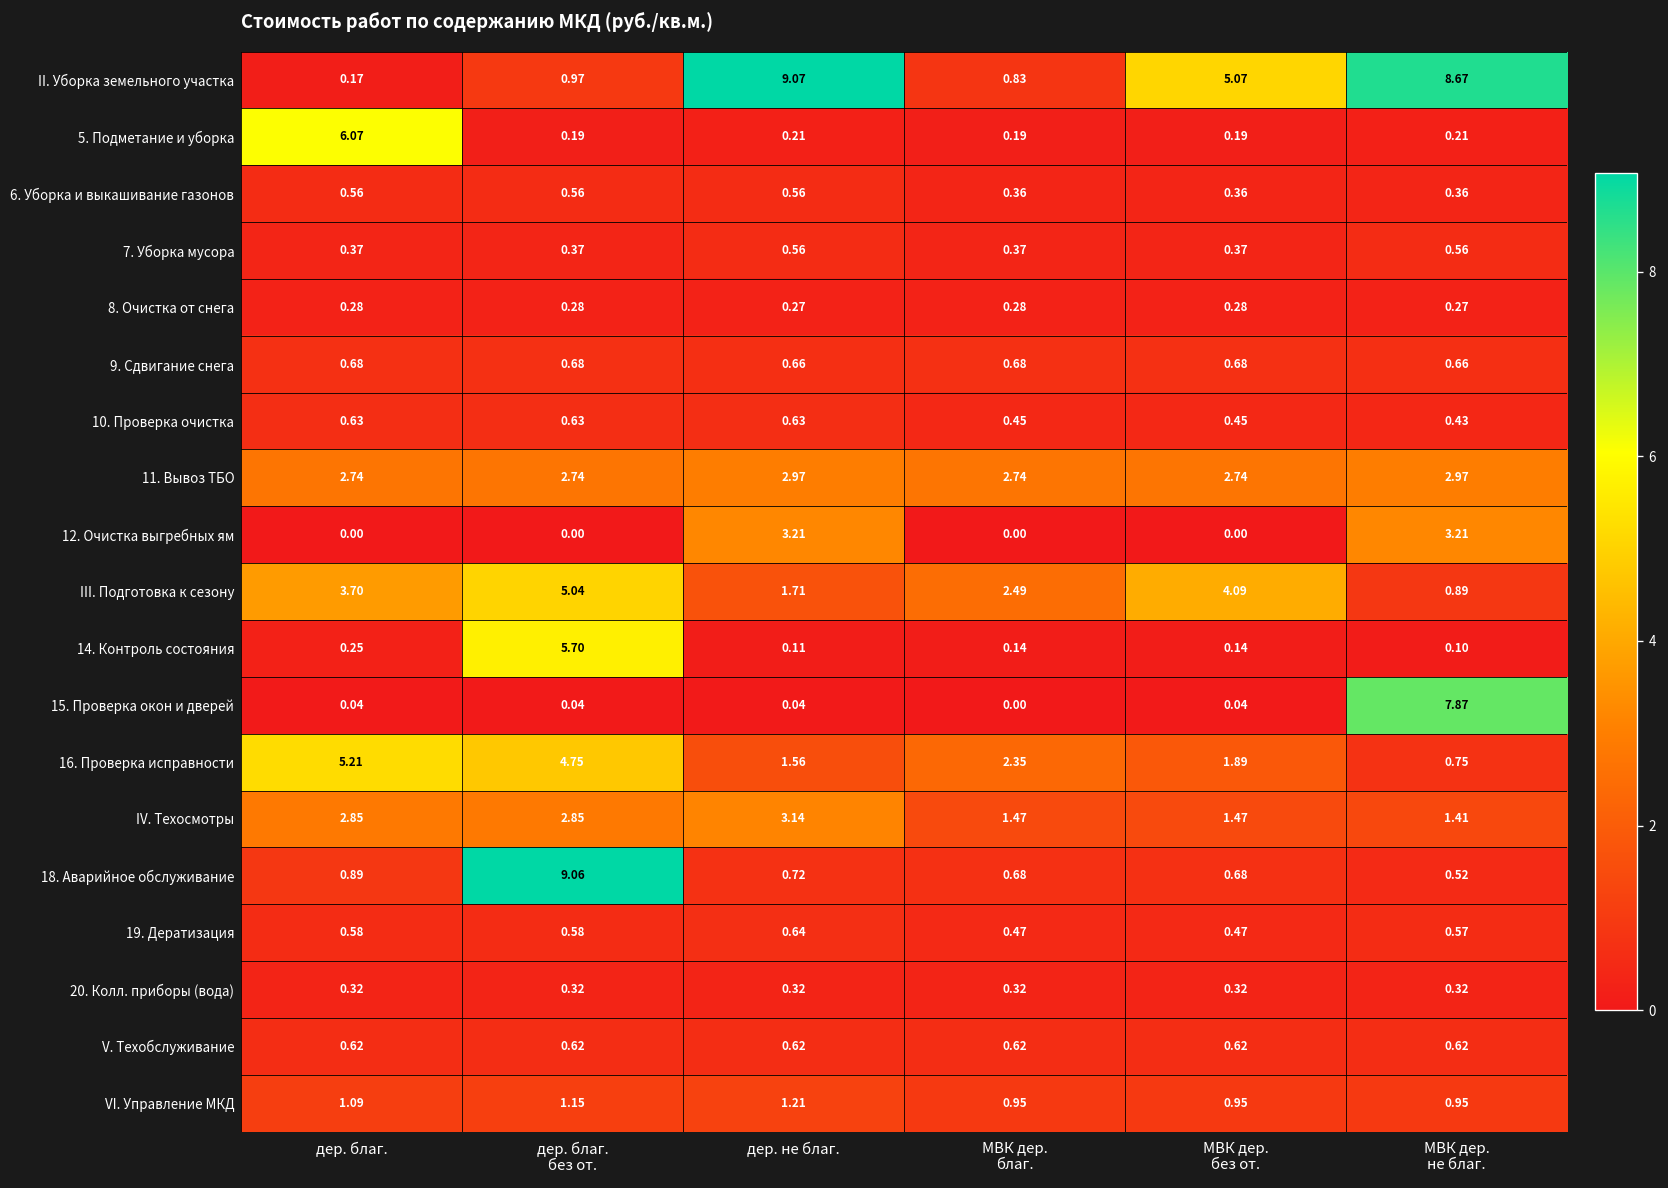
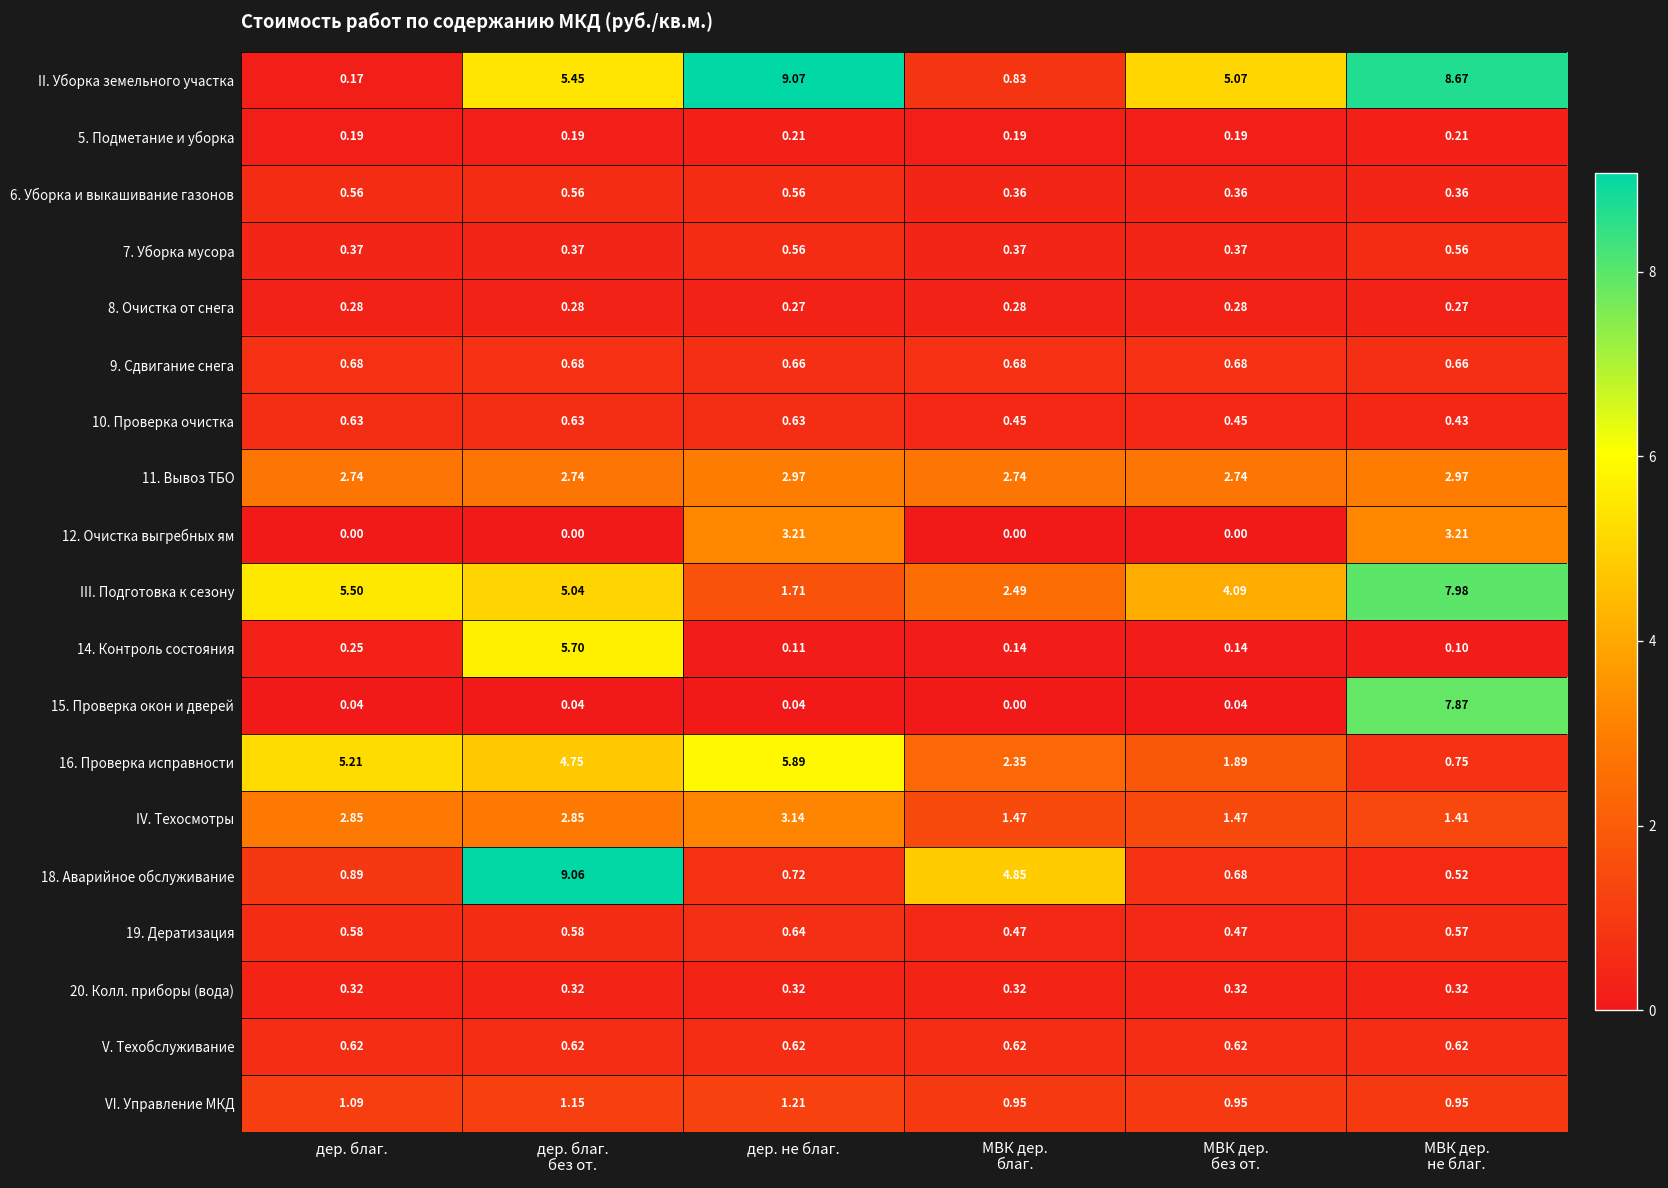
  {
    "II. Уборка земельного участка": {
      "дер. благ.": 0.17,
-     "дер. благ. без от.": 0.97,
+     "дер. благ. без от.": 5.45,
      "дер. не благ.": 9.07,
      "МВК дер. благ.": 0.83,
      "МВК дер. без от.": 5.07,
      "МВК дер. не благ.": 8.67
    },
    "5. Подметание и уборка": {
-     "дер. благ.": 6.07,
+     "дер. благ.": 0.19,
      "дер. благ. без от.": 0.19,
      "дер. не благ.": 0.21,
      "МВК дер. благ.": 0.19,
      "МВК дер. без от.": 0.19,
      "МВК дер. не благ.": 0.21
    },
    "6. Уборка и выкашивание газонов": {
      "дер. благ.": 0.56,
      "дер. благ. без от.": 0.56,
      "дер. не благ.": 0.56,
      "МВК дер. благ.": 0.36,
      "МВК дер. без от.": 0.36,
      "МВК дер. не благ.": 0.36
    },
    "7. Уборка мусора": {
      "дер. благ.": 0.37,
      "дер. благ. без от.": 0.37,
      "дер. не благ.": 0.56,
      "МВК дер. благ.": 0.37,
      "МВК дер. без от.": 0.37,
      "МВК дер. не благ.": 0.56
    },
    "8. Очистка от снега": {
      "дер. благ.": 0.28,
      "дер. благ. без от.": 0.28,
      "дер. не благ.": 0.27,
      "МВК дер. благ.": 0.28,
      "МВК дер. без от.": 0.28,
      "МВК дер. не благ.": 0.27
    },
    "9. Сдвигание снега": {
      "дер. благ.": 0.68,
      "дер. благ. без от.": 0.68,
      "дер. не благ.": 0.66,
      "МВК дер. благ.": 0.68,
      "МВК дер. без от.": 0.68,
      "МВК дер. не благ.": 0.66
    },
    "10. Проверка очистка": {
      "дер. благ.": 0.63,
      "дер. благ. без от.": 0.63,
      "дер. не благ.": 0.63,
      "МВК дер. благ.": 0.45,
      "МВК дер. без от.": 0.45,
      "МВК дер. не благ.": 0.43
    },
    "11. Вывоз ТБО": {
      "дер. благ.": 2.74,
      "дер. благ. без от.": 2.74,
      "дер. не благ.": 2.97,
      "МВК дер. благ.": 2.74,
      "МВК дер. без от.": 2.74,
      "МВК дер. не благ.": 2.97
    },
    "12. Очистка выгребных ям": {
      "дер. благ.": 0.00,
      "дер. благ. без от.": 0.00,
      "дер. не благ.": 3.21,
      "МВК дер. благ.": 0.00,
      "МВК дер. без от.": 0.00,
      "МВК дер. не благ.": 3.21
    },
    "III. Подготовка к сезону": {
-     "дер. благ.": 3.70,
+     "дер. благ.": 5.50,
      "дер. благ. без от.": 5.04,
      "дер. не благ.": 1.71,
      "МВК дер. благ.": 2.49,
      "МВК дер. без от.": 4.09,
-     "МВК дер. не благ.": 0.89
+     "МВК дер. не благ.": 7.98
    },
    "14. Контроль состояния": {
      "дер. благ.": 0.25,
      "дер. благ. без от.": 5.70,
      "дер. не благ.": 0.11,
      "МВК дер. благ.": 0.14,
      "МВК дер. без от.": 0.14,
      "МВК дер. не благ.": 0.10
    },
    "15. Проверка окон и дверей": {
      "дер. благ.": 0.04,
      "дер. благ. без от.": 0.04,
      "дер. не благ.": 0.04,
      "МВК дер. благ.": 0.00,
      "МВК дер. без от.": 0.04,
      "МВК дер. не благ.": 7.87
    },
    "16. Проверка исправности": {
      "дер. благ.": 5.21,
      "дер. благ. без от.": 4.75,
-     "дер. не благ.": 1.56,
+     "дер. не благ.": 5.89,
      "МВК дер. благ.": 2.35,
      "МВК дер. без от.": 1.89,
      "МВК дер. не благ.": 0.75
    },
    "IV. Техосмотры": {
      "дер. благ.": 2.85,
      "дер. благ. без от.": 2.85,
      "дер. не благ.": 3.14,
      "МВК дер. благ.": 1.47,
      "МВК дер. без от.": 1.47,
      "МВК дер. не благ.": 1.41
    },
    "18. Аварийное обслуживание": {
      "дер. благ.": 0.89,
      "дер. благ. без от.": 9.06,
      "дер. не благ.": 0.72,
-     "МВК дер. благ.": 0.68,
+     "МВК дер. благ.": 4.85,
      "МВК дер. без от.": 0.68,
      "МВК дер. не благ.": 0.52
    },
    "19. Дератизация": {
      "дер. благ.": 0.58,
      "дер. благ. без от.": 0.58,
      "дер. не благ.": 0.64,
      "МВК дер. благ.": 0.47,
      "МВК дер. без от.": 0.47,
      "МВК дер. не благ.": 0.57
    },
    "20. Колл. приборы (вода)": {
      "дер. благ.": 0.32,
      "дер. благ. без от.": 0.32,
      "дер. не благ.": 0.32,
      "МВК дер. благ.": 0.32,
      "МВК дер. без от.": 0.32,
      "МВК дер. не благ.": 0.32
    },
    "V. Техобслуживание": {
      "дер. благ.": 0.62,
      "дер. благ. без от.": 0.62,
      "дер. не благ.": 0.62,
      "МВК дер. благ.": 0.62,
      "МВК дер. без от.": 0.62,
      "МВК дер. не благ.": 0.62
    },
    "VI. Управление МКД": {
      "дер. благ.": 1.09,
      "дер. благ. без от.": 1.15,
      "дер. не благ.": 1.21,
      "МВК дер. благ.": 0.95,
      "МВК дер. без от.": 0.95,
      "МВК дер. не благ.": 0.95
    }
  }
